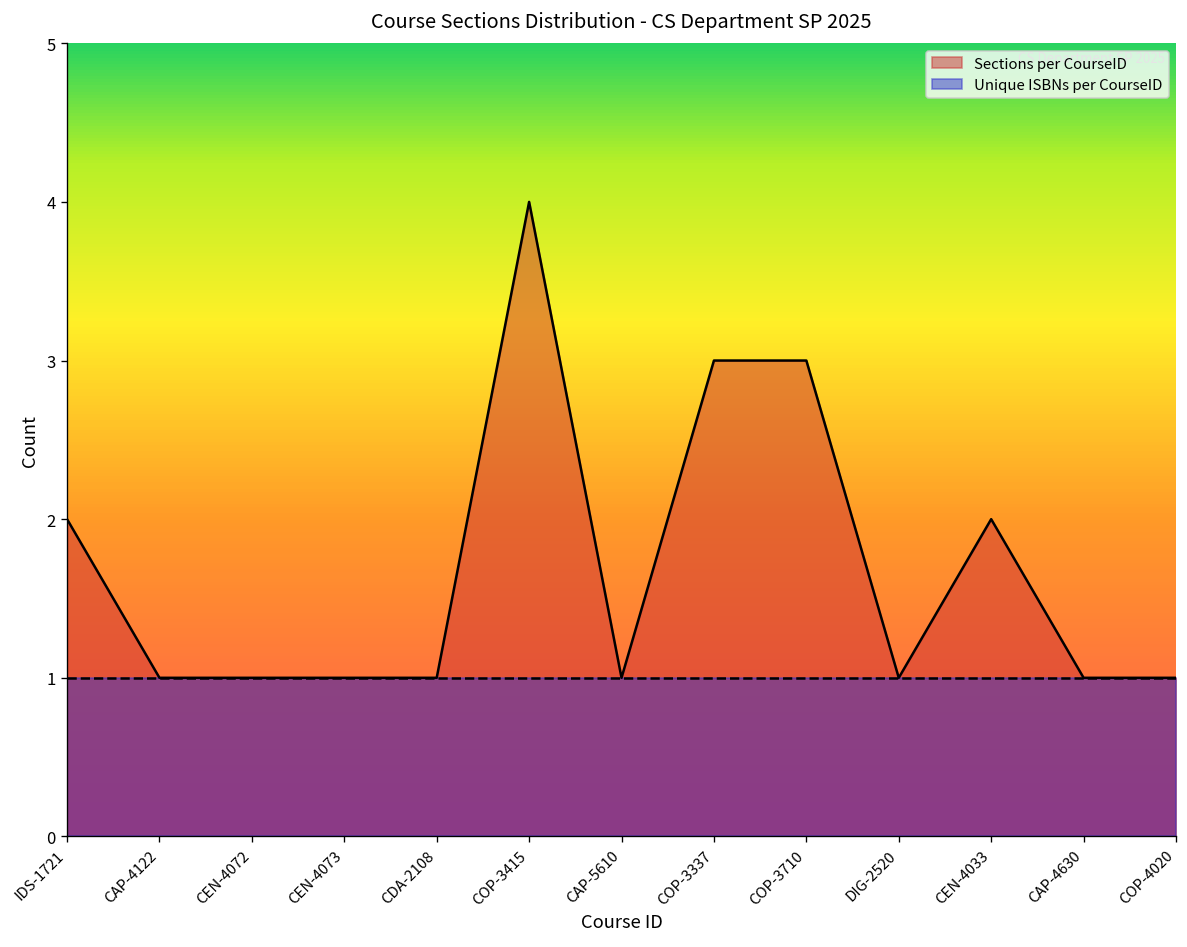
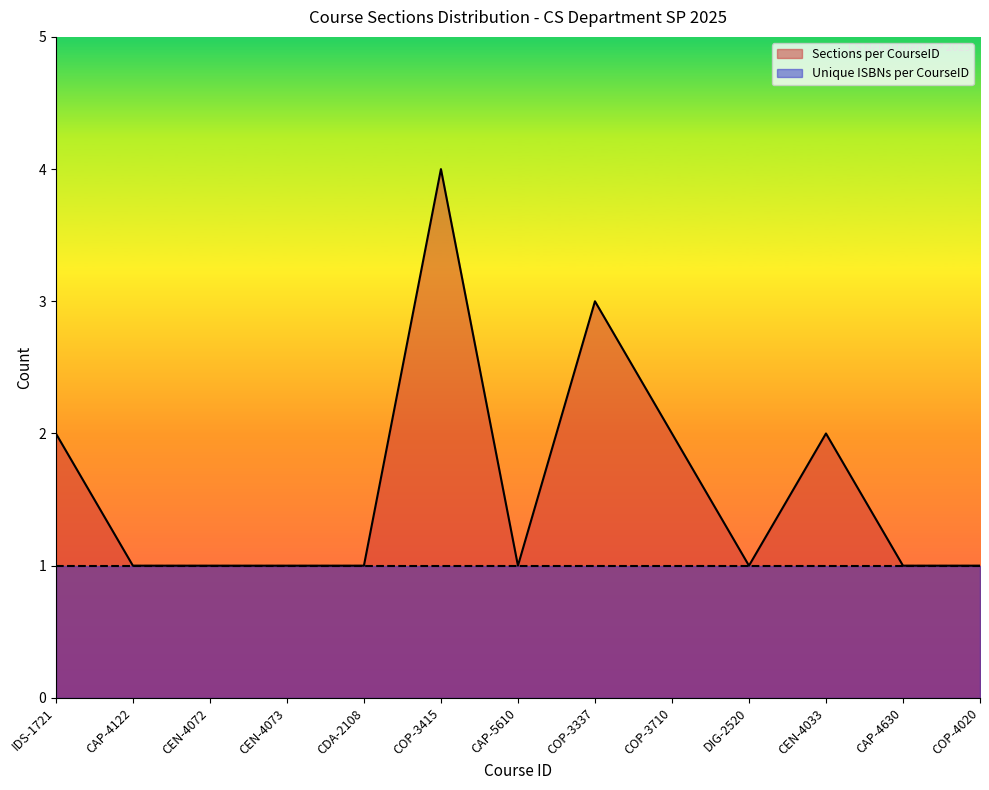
  {
    "Sections per CourseID": {
      "IDS-1721": 2,
      "COP-3415": 4,
      "COP-3337": 3,
-     "COP-3710": 3,
+     "COP-3710": 2,
      "CEN-4033": 2
    },
    "Unique ISBNs per CourseID": {
      "IDS-1721": 1,
      "COP-3415": 1,
      "COP-3337": 1,
      "COP-3710": 1,
      "CEN-4033": 1
    }
  }
